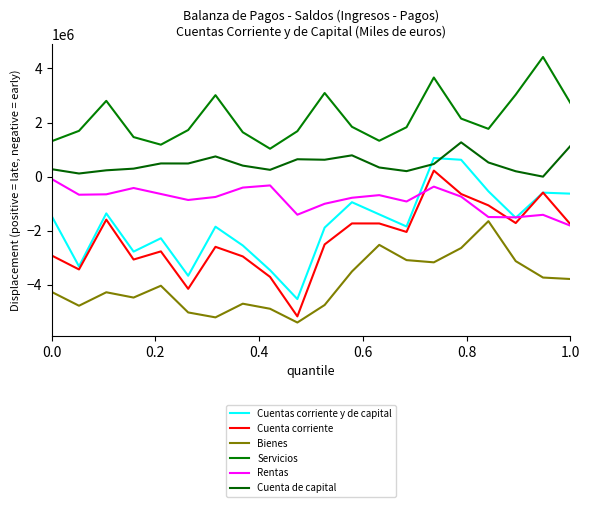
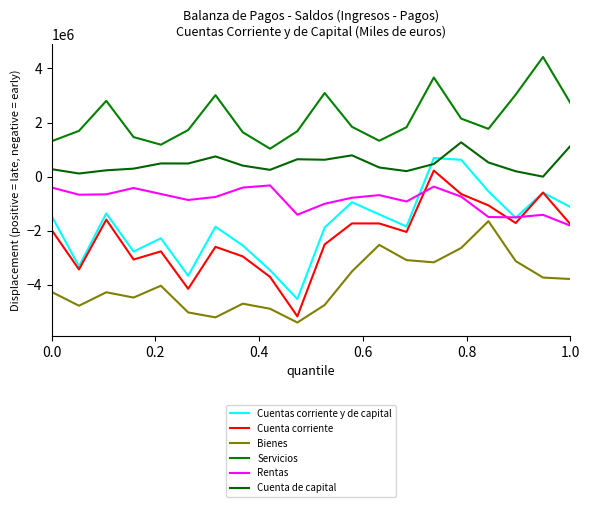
  {
    "Cuentas corriente y de capital": {
      "0.0": -1500000,
-     "1.0": -600000
+     "1.0": -1100000
    },
    "Cuenta corriente": {
-     "0.0": -2900000
+     "0.0": -2000000
    },
    "Bienes": {
      "0.0": -4300000,
      "1.0": -3800000
    },
    "Rentas": {
-     "0.0": -100000
+     "0.0": -400000
    }
  }
